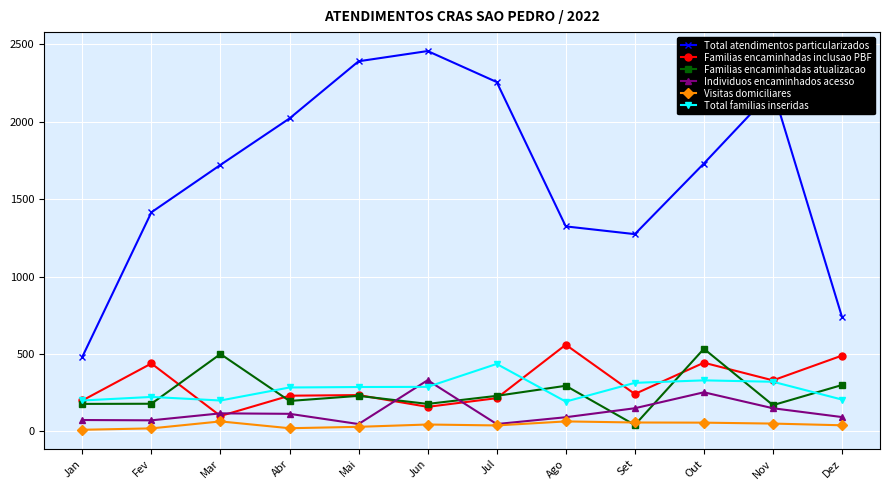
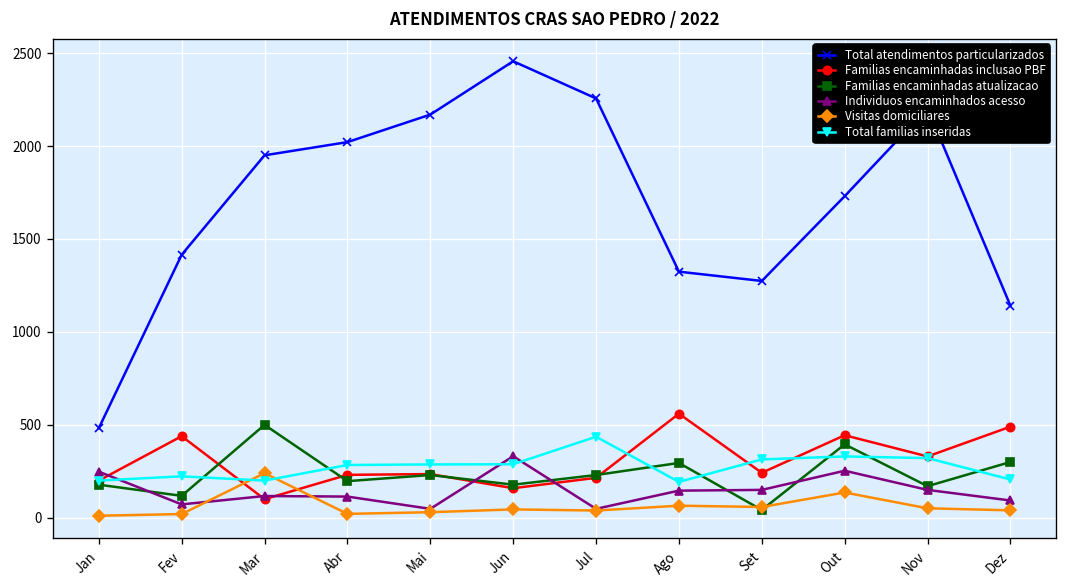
  {
    "Total atendimentos particularizados": {
      "Jan": 480,
      "Fev": 1420,
-     "Mar": 1720,
+     "Mar": 1950,
      "Abr": 2020,
-     "Mai": 2390,
+     "Mai": 2170,
      "Jun": 2460,
      "Jul": 2260,
      "Ago": 1320,
      "Set": 1270,
      "Out": 1730,
-     "Dez": 740
+     "Dez": 1140
    },
    "Familias encaminhadas inclusao PBF": {
      "Fev": 440,
      "Mar": 100,
      "Abr": 230,
      "Jun": 160,
      "Ago": 560,
      "Set": 240,
      "Out": 440,
      "Dez": 490
    },
    "Familias encaminhadas atualizacao": {
      "Jan": 180,
-     "Fev": 180,
+     "Fev": 120,
      "Mar": 500,
      "Abr": 200,
      "Jun": 180,
      "Ago": 300,
-     "Out": 530,
+     "Out": 400,
      "Nov": 170,
      "Dez": 300
    },
    "Individuos encaminhados acesso": {
-     "Jan": 70,
+     "Jan": 250,
      "Fev": 70,
      "Mar": 120,
      "Abr": 110,
      "Mai": 50,
      "Jun": 330,
-     "Ago": 90,
+     "Ago": 150,
      "Set": 150,
      "Out": 250,
      "Nov": 150,
      "Dez": 90
    },
    "Visitas domiciliares": {
      "Jan": 10,
      "Fev": 20,
-     "Mar": 70,
+     "Mar": 240,
      "Abr": 20,
      "Mai": 30,
      "Jun": 50,
      "Ago": 70,
-     "Out": 60,
+     "Out": 140,
      "Nov": 50,
      "Dez": 40
    },
    "Total familias inseridas": {
      "Fev": 220,
      "Mar": 200,
      "Abr": 280,
      "Mai": 290,
      "Jun": 290,
      "Jul": 440,
      "Ago": 190,
      "Set": 310,
      "Out": 330,
      "Dez": 210
    }
  }
